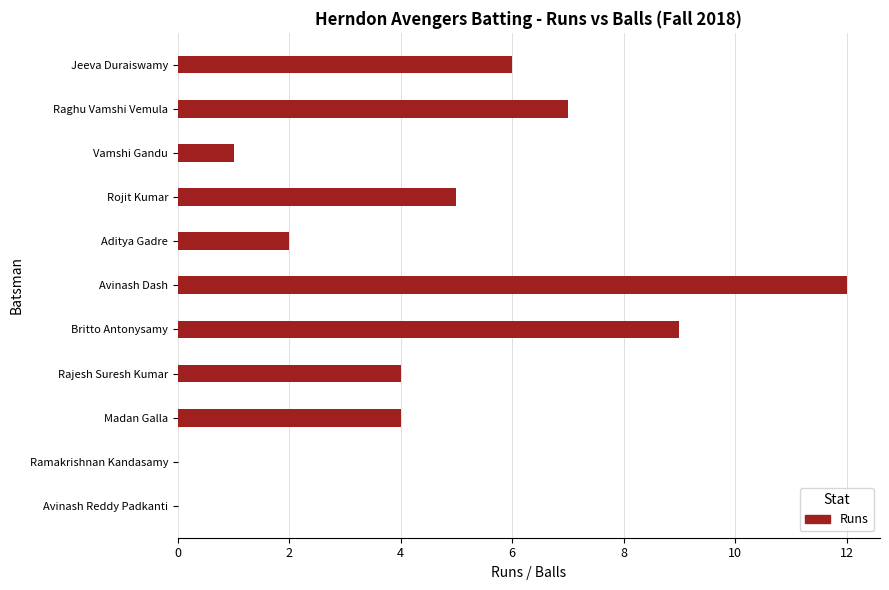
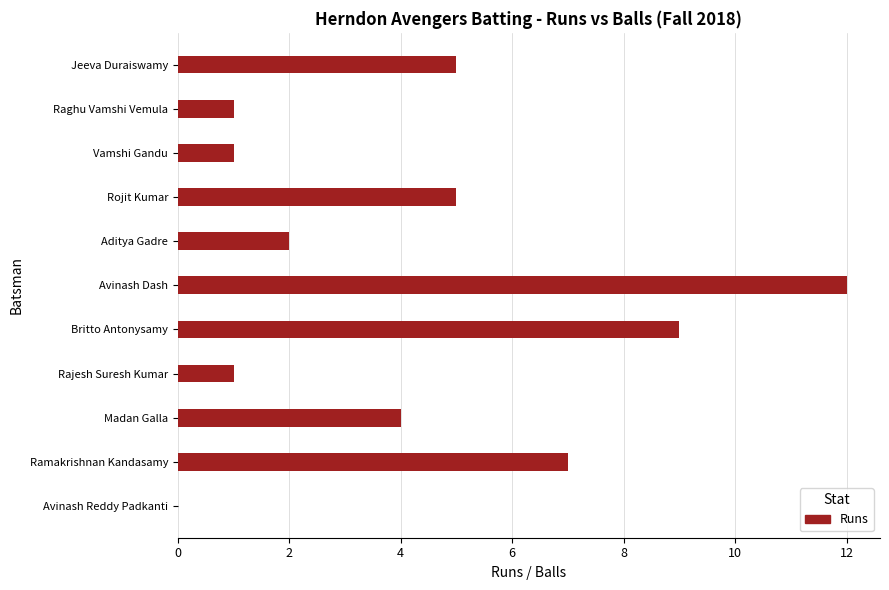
  {
-   "Jeeva Duraiswamy": 6,
-   "Raghu Vamshi Vemula": 7,
+   "Jeeva Duraiswamy": 5,
+   "Raghu Vamshi Vemula": 1,
    "Vamshi Gandu": 1,
    "Rojit Kumar": 5,
    "Aditya Gadre": 2,
    "Avinash Dash": 12,
    "Britto Antonysamy": 9,
-   "Rajesh Suresh Kumar": 4,
+   "Rajesh Suresh Kumar": 1,
    "Madan Galla": 4,
-   "Ramakrishnan Kandasamy": 0,
+   "Ramakrishnan Kandasamy": 7,
    "Avinash Reddy Padkanti": 0
  }
